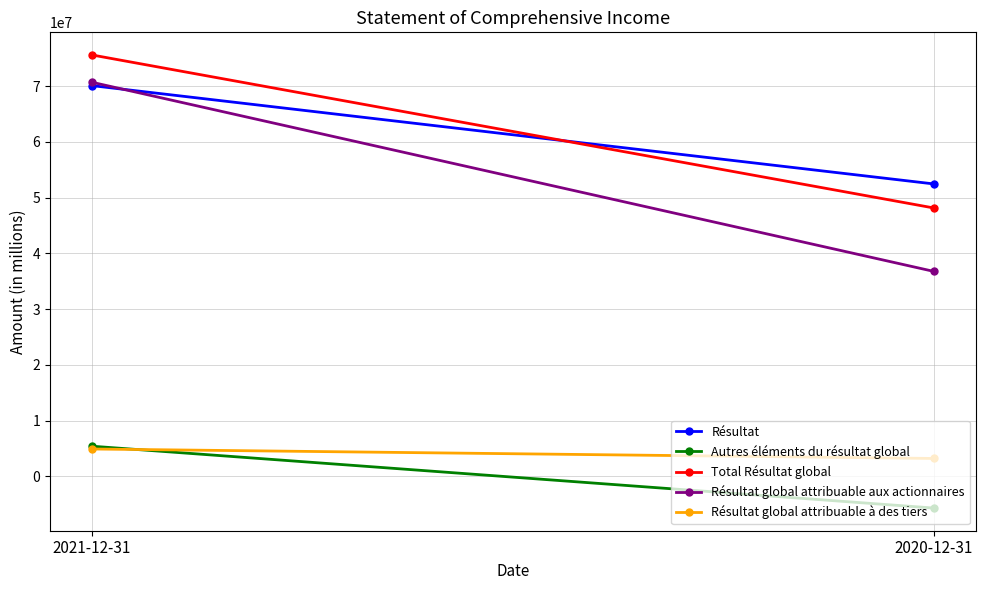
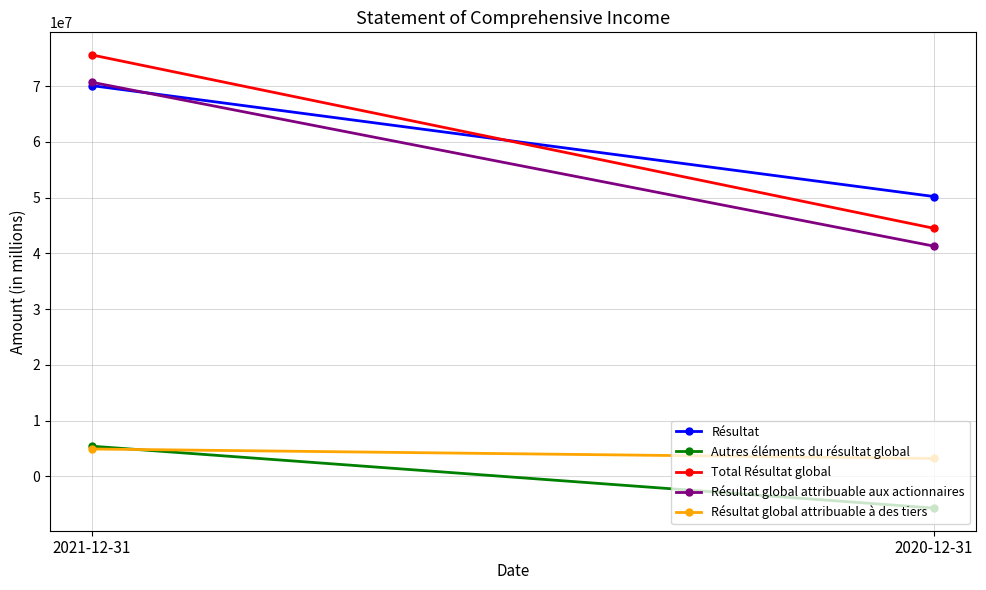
  {
    "Résultat": {
      "2021-12-31": 70000000,
-     "2020-12-31": 52000000
+     "2020-12-31": 50000000
    },
    "Autres éléments du résultat global": {
      "2021-12-31": 5000000
    },
    "Total Résultat global": {
      "2021-12-31": 76000000,
-     "2020-12-31": 48000000
+     "2020-12-31": 45000000
    },
    "Résultat global attribuable aux actionnaires": {
      "2021-12-31": 71000000,
-     "2020-12-31": 37000000
+     "2020-12-31": 41000000
    },
    "Résultat global attribuable à des tiers": {
      "2021-12-31": 5000000
    }
  }
